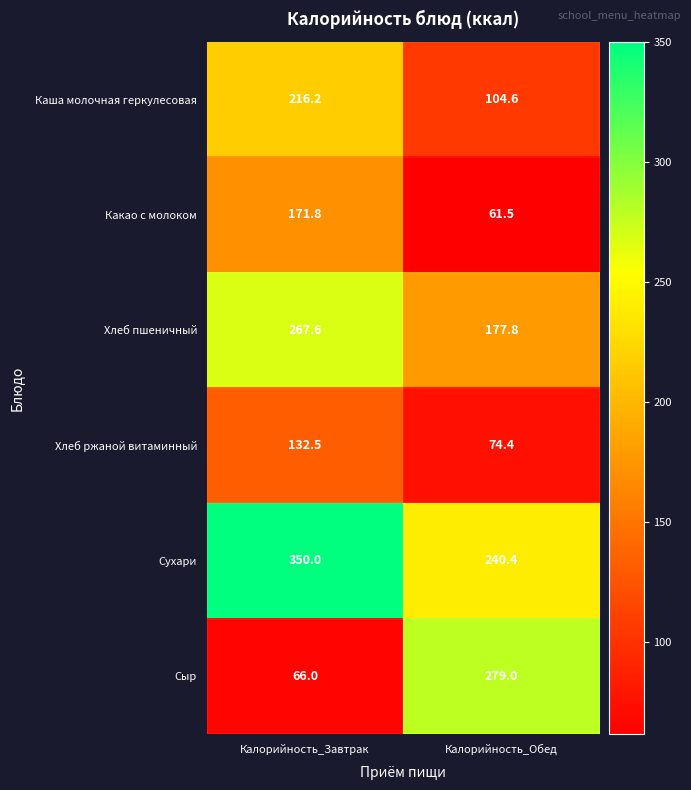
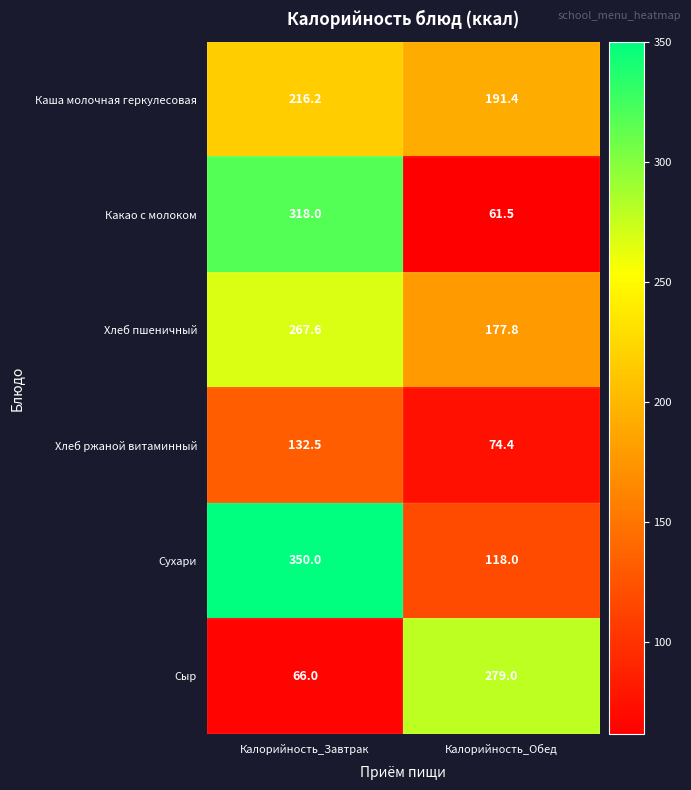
  {
    "Каша молочная геркулесовая": {
      "Калорийность_Завтрак": 216.2,
-     "Калорийность_Обед": 104.6
+     "Калорийность_Обед": 191.4
    },
    "Какао с молоком": {
-     "Калорийность_Завтрак": 171.8,
+     "Калорийность_Завтрак": 318.0,
      "Калорийность_Обед": 61.5
    },
    "Хлеб пшеничный": {
      "Калорийность_Завтрак": 267.6,
      "Калорийность_Обед": 177.8
    },
    "Хлеб ржаной витаминный": {
      "Калорийность_Завтрак": 132.5,
      "Калорийность_Обед": 74.4
    },
    "Сухари": {
      "Калорийность_Завтрак": 350.0,
-     "Калорийность_Обед": 240.4
+     "Калорийность_Обед": 118.0
    },
    "Сыр": {
      "Калорийность_Завтрак": 66.0,
      "Калорийность_Обед": 279.0
    }
  }
